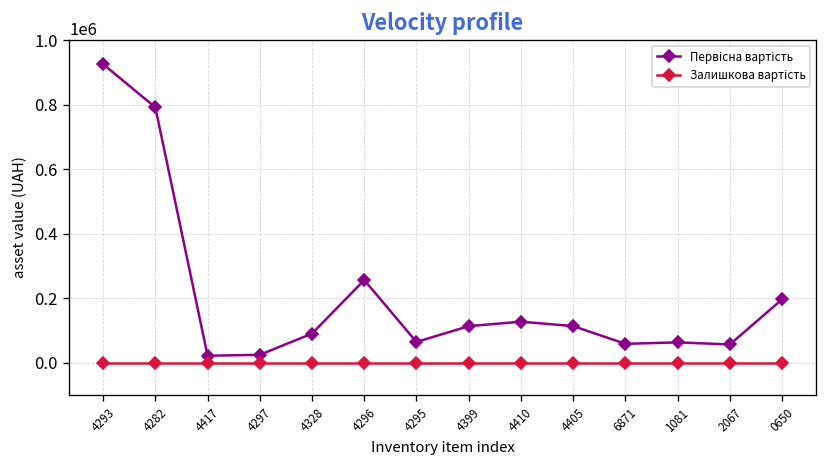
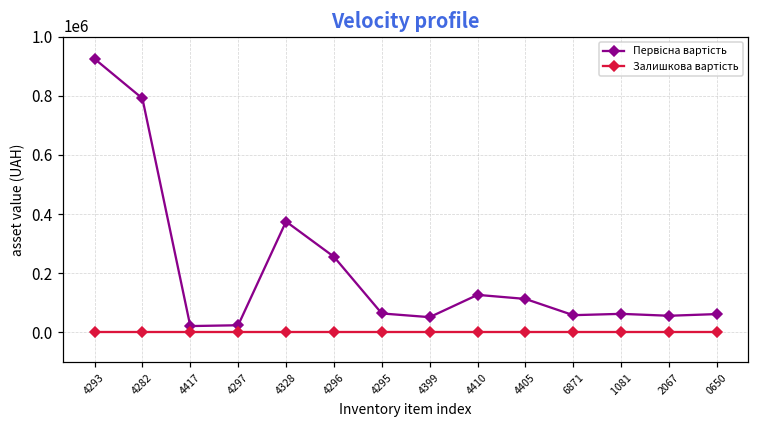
  {
    "Первісна вартість": {
      "4293": 930000,
      "4282": 790000,
      "4417": 20000,
      "4297": 20000,
-     "4328": 90000,
+     "4328": 370000,
      "4296": 260000,
      "4295": 60000,
-     "4399": 110000,
+     "4399": 50000,
      "4410": 130000,
      "4405": 110000,
      "6871": 60000,
      "1081": 60000,
      "2067": 60000,
-     "0650": 200000
+     "0650": 60000
    },
    "Залишкова вартість": {
      "4293": 0,
      "4282": 0,
      "4417": 0,
      "4297": 0,
      "4328": 0,
      "4296": 0,
      "4295": 0,
      "4399": 0,
      "4410": 0,
      "4405": 0,
      "6871": 0,
      "1081": 0,
      "2067": 0,
      "0650": 0
    }
  }
